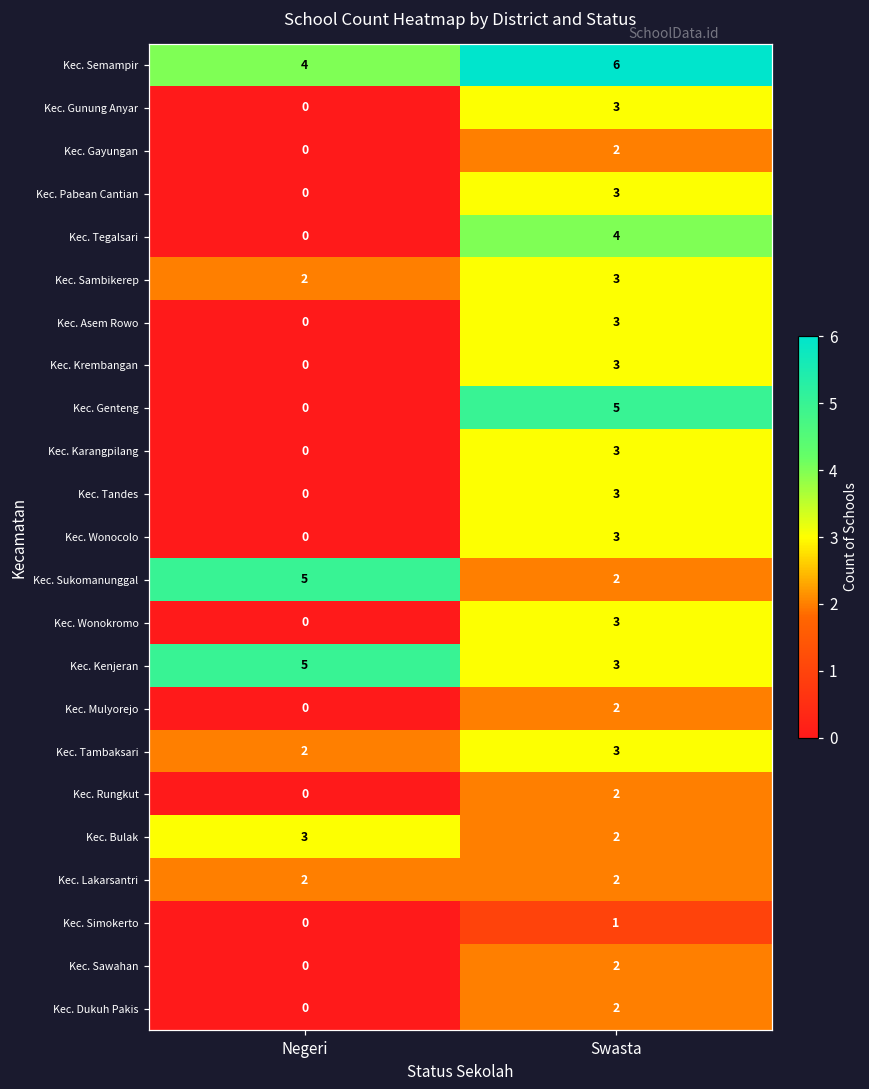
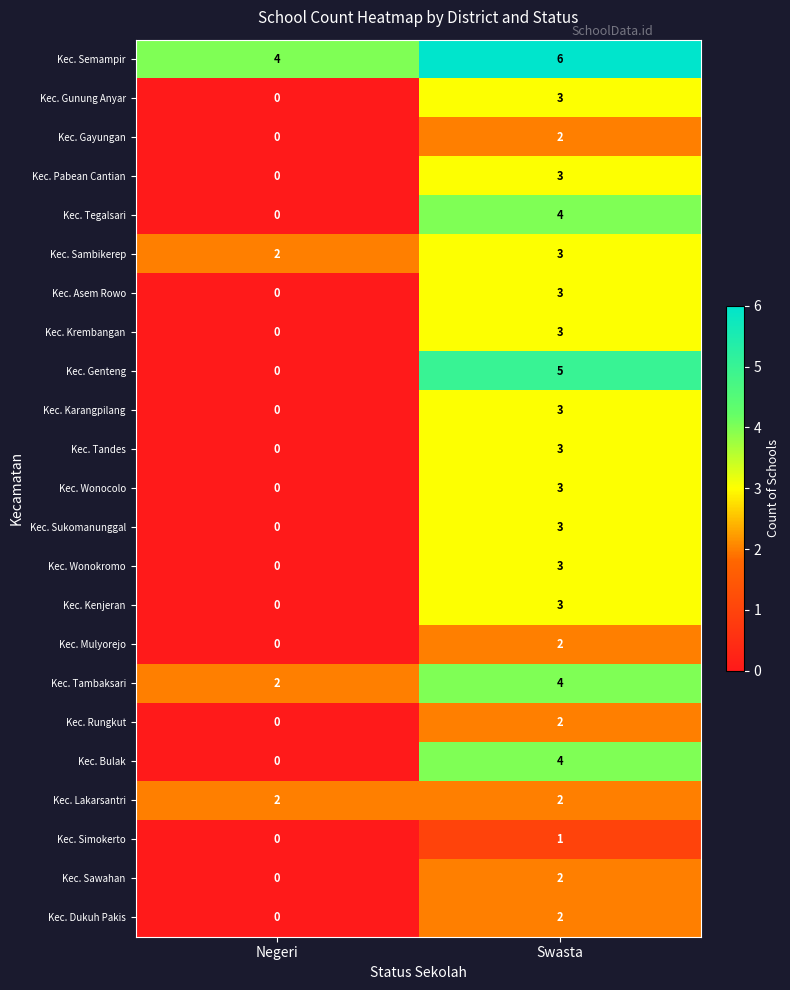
  {
    "Kec. Semampir": {
      "Negeri": 4,
      "Swasta": 6
    },
    "Kec. Gunung Anyar": {
      "Negeri": 0,
      "Swasta": 3
    },
    "Kec. Gayungan": {
      "Negeri": 0,
      "Swasta": 2
    },
    "Kec. Pabean Cantian": {
      "Negeri": 0,
      "Swasta": 3
    },
    "Kec. Tegalsari": {
      "Negeri": 0,
      "Swasta": 4
    },
    "Kec. Sambikerep": {
      "Negeri": 2,
      "Swasta": 3
    },
    "Kec. Asem Rowo": {
      "Negeri": 0,
      "Swasta": 3
    },
    "Kec. Krembangan": {
      "Negeri": 0,
      "Swasta": 3
    },
    "Kec. Genteng": {
      "Negeri": 0,
      "Swasta": 5
    },
    "Kec. Karangpilang": {
      "Negeri": 0,
      "Swasta": 3
    },
    "Kec. Tandes": {
      "Negeri": 0,
      "Swasta": 3
    },
    "Kec. Wonocolo": {
      "Negeri": 0,
      "Swasta": 3
    },
    "Kec. Sukomanunggal": {
-     "Negeri": 5,
-     "Swasta": 2
+     "Negeri": 0,
+     "Swasta": 3
    },
    "Kec. Wonokromo": {
      "Negeri": 0,
      "Swasta": 3
    },
    "Kec. Kenjeran": {
-     "Negeri": 5,
+     "Negeri": 0,
      "Swasta": 3
    },
    "Kec. Mulyorejo": {
      "Negeri": 0,
      "Swasta": 2
    },
    "Kec. Tambaksari": {
      "Negeri": 2,
-     "Swasta": 3
+     "Swasta": 4
    },
    "Kec. Rungkut": {
      "Negeri": 0,
      "Swasta": 2
    },
    "Kec. Bulak": {
-     "Negeri": 3,
-     "Swasta": 2
+     "Negeri": 0,
+     "Swasta": 4
    },
    "Kec. Lakarsantri": {
      "Negeri": 2,
      "Swasta": 2
    },
    "Kec. Simokerto": {
      "Negeri": 0,
      "Swasta": 1
    },
    "Kec. Sawahan": {
      "Negeri": 0,
      "Swasta": 2
    },
    "Kec. Dukuh Pakis": {
      "Negeri": 0,
      "Swasta": 2
    }
  }
